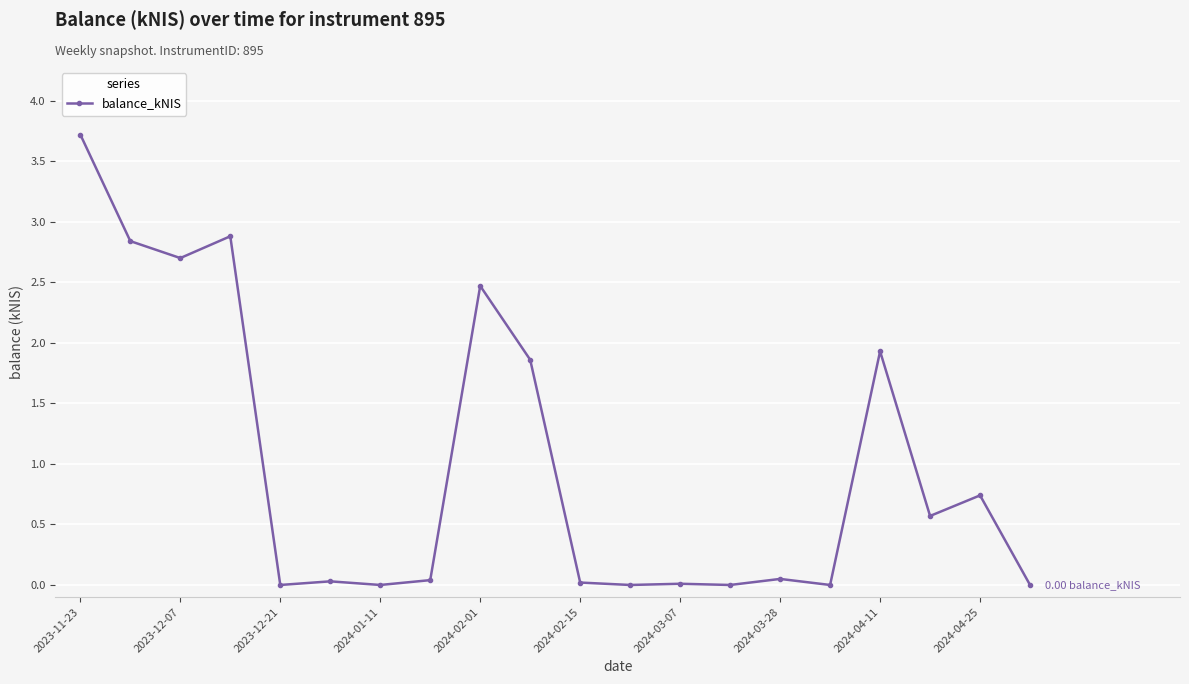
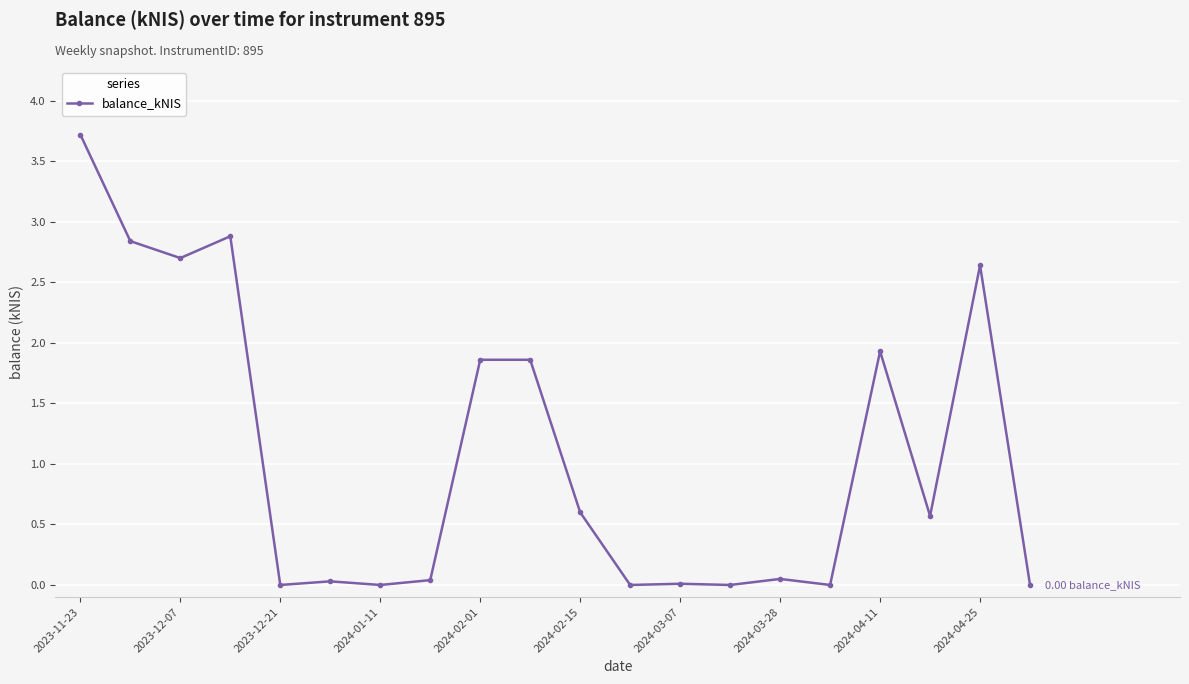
  {
    "2023-11-23": 3.72,
    "2023-12-07": 2.70,
    "2023-12-21": 0.00,
    "2024-01-11": 0.00,
-   "2024-02-01": 2.47,
-   "2024-02-15": 0.02,
+   "2024-02-01": 1.86,
+   "2024-02-15": 0.60,
    "2024-03-07": 0.01,
    "2024-03-28": 0.05,
    "2024-04-11": 1.93,
-   "2024-04-25": 0.74
+   "2024-04-25": 2.64
  }
